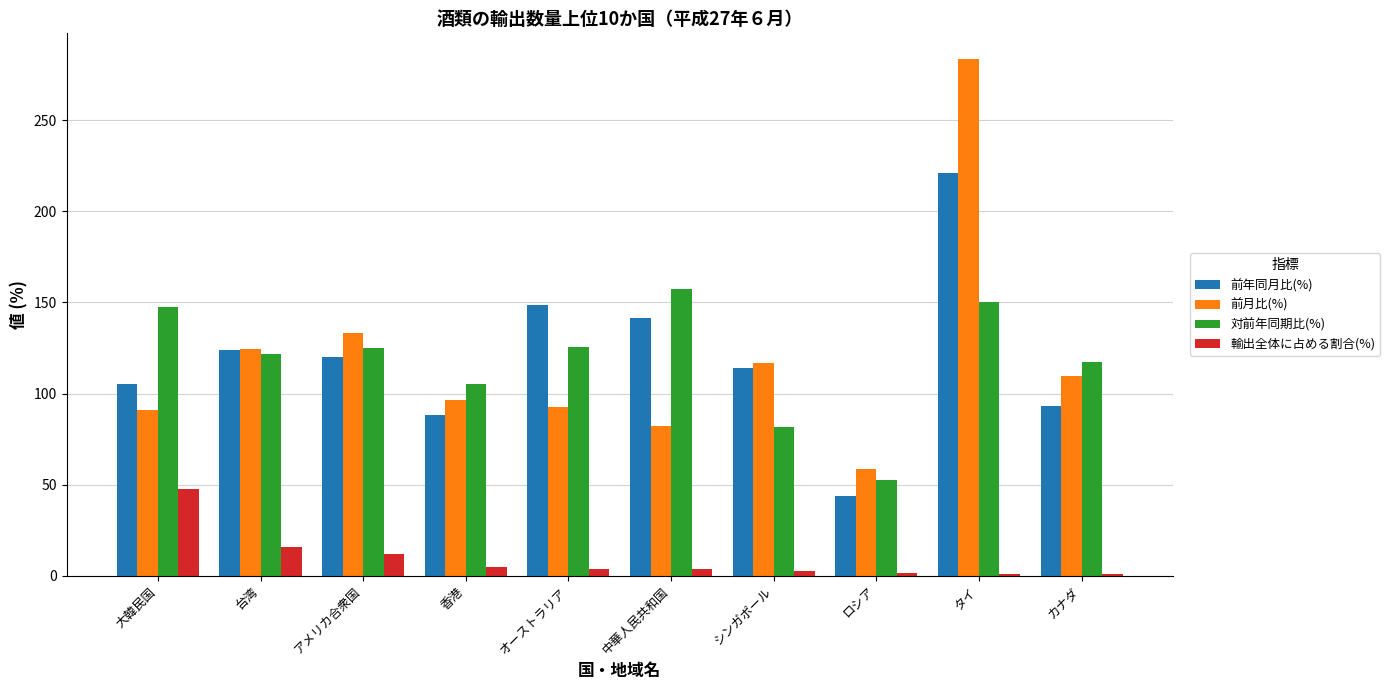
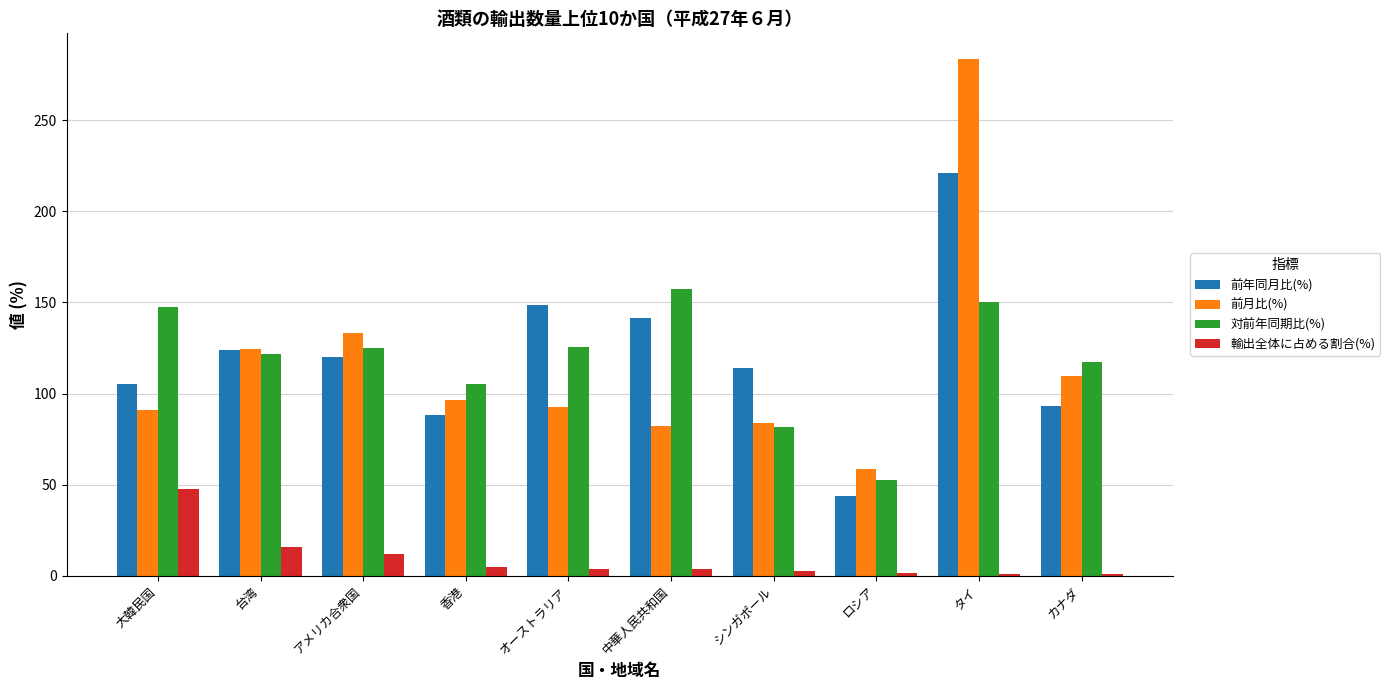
  {
    "前年同月比(%)": {
      "大韓民国": 105,
      "台湾": 124,
      "アメリカ合衆国": 120,
      "香港": 88,
      "オーストラリア": 149,
      "中華人民共和国": 142,
      "シンガポール": 114,
      "ロシア": 44,
      "タイ": 221,
      "カナダ": 93
    },
    "前月比(%)": {
      "大韓民国": 91,
      "台湾": 124,
      "アメリカ合衆国": 133,
      "香港": 97,
      "オーストラリア": 92,
      "中華人民共和国": 82,
-     "シンガポール": 117,
+     "シンガポール": 84,
      "ロシア": 59,
      "タイ": 284,
      "カナダ": 109
    },
    "対前年同期比(%)": {
      "大韓民国": 148,
      "台湾": 122,
      "アメリカ合衆国": 125,
      "香港": 105,
      "オーストラリア": 126,
      "中華人民共和国": 157,
      "シンガポール": 82,
      "ロシア": 53,
      "タイ": 150,
      "カナダ": 117
    },
    "輸出全体に占める割合(%)": {
      "大韓民国": 47,
      "台湾": 16,
      "アメリカ合衆国": 12,
      "香港": 5,
      "オーストラリア": 4,
      "中華人民共和国": 4,
      "シンガポール": 3,
      "ロシア": 2
    }
  }
